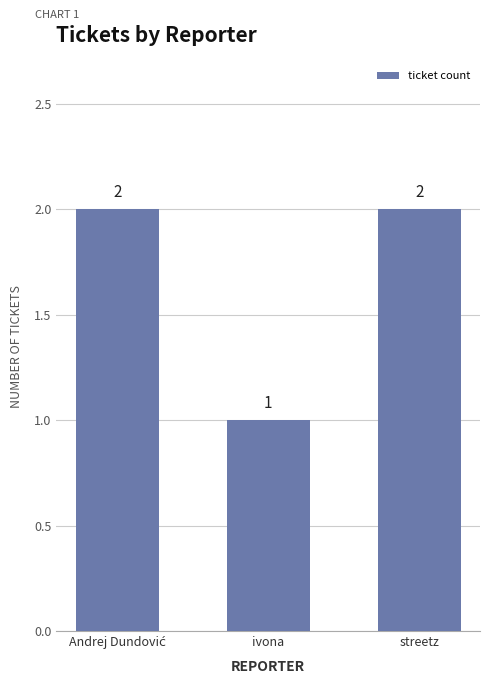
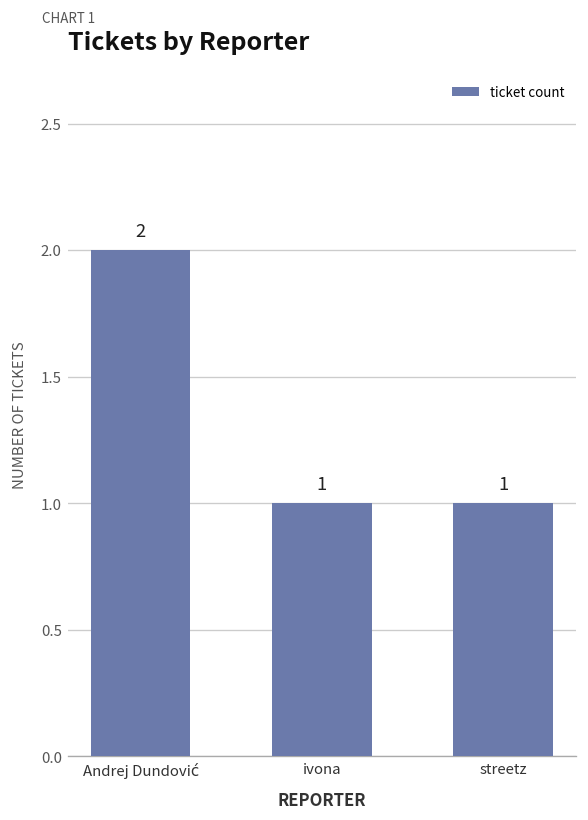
  {
    "Andrej Dundović": 2,
    "ivona": 1,
-   "streetz": 2
+   "streetz": 1
  }
